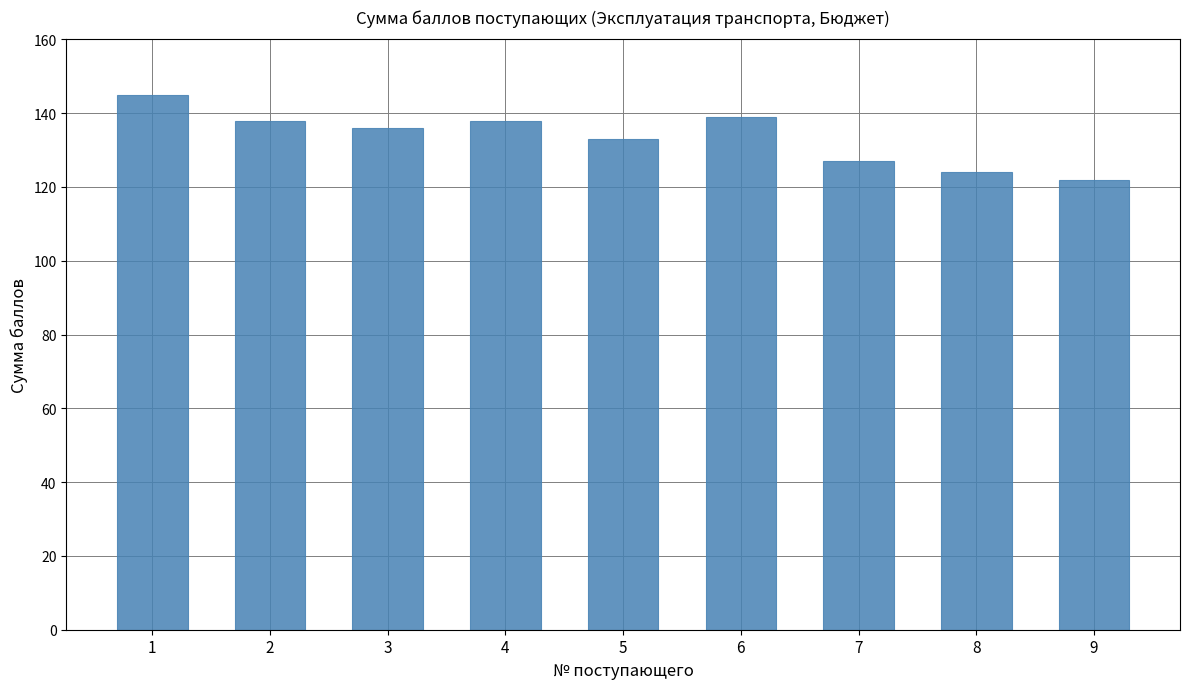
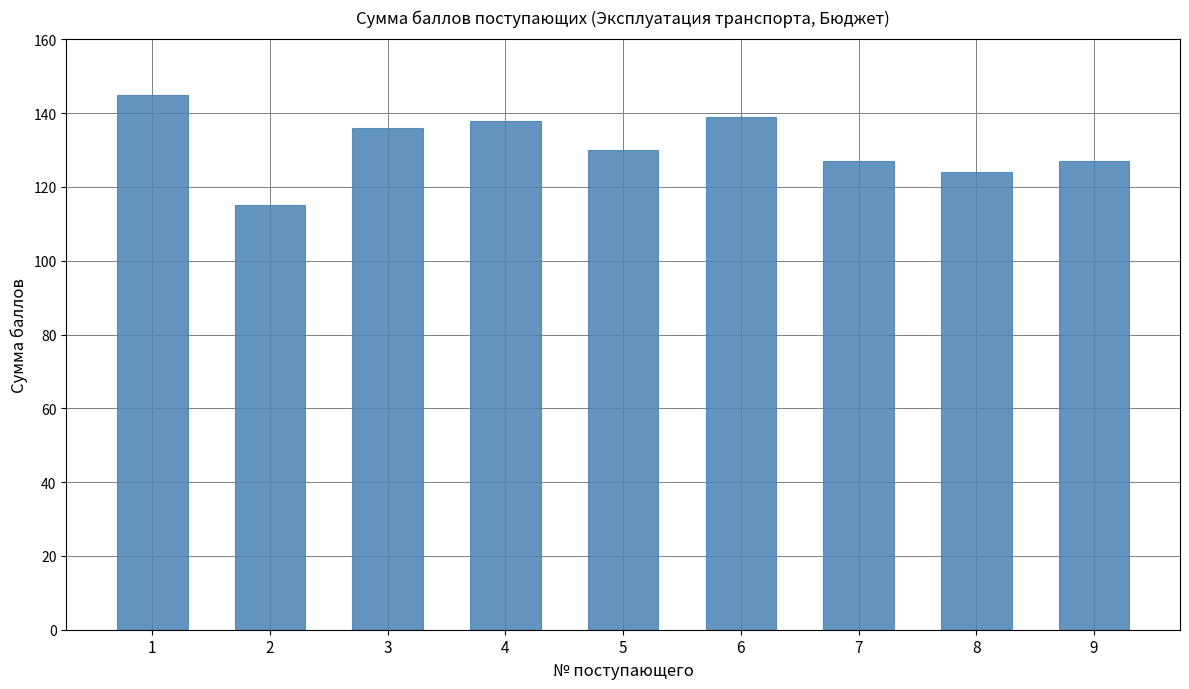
  {
    "1": 145,
-   "2": 138,
+   "2": 115,
    "3": 136,
    "4": 138,
-   "5": 133,
+   "5": 130,
    "6": 139,
    "7": 127,
    "8": 124,
-   "9": 122
+   "9": 127
  }
